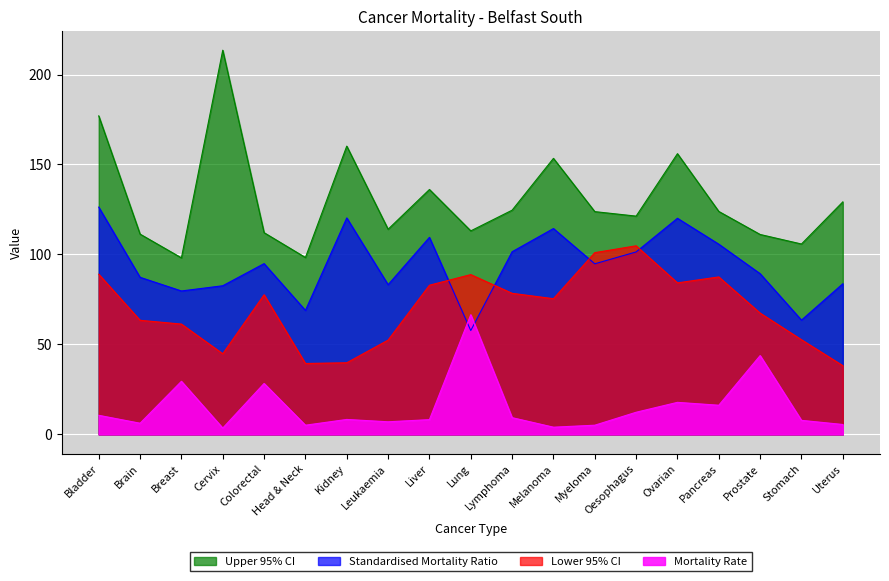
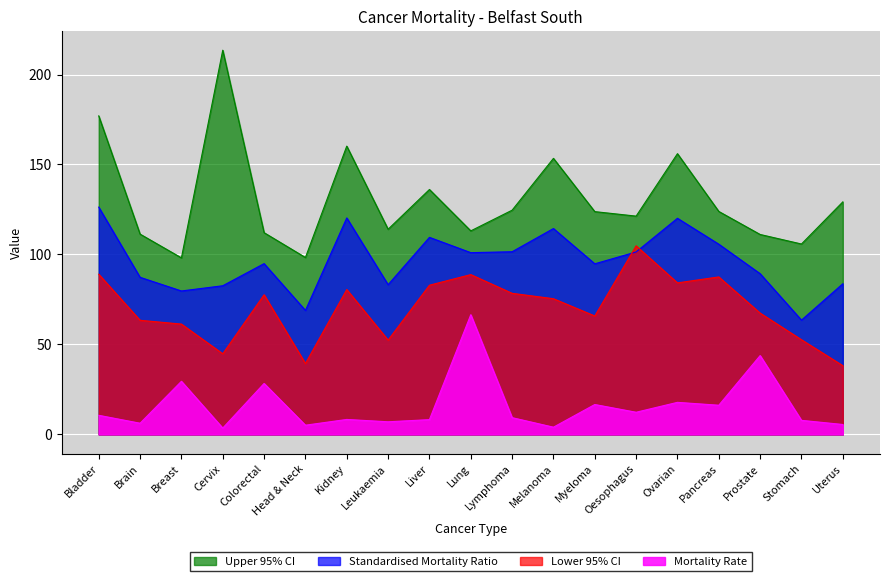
  {
    "Upper 95% CI": {
      "Bladder": 177,
      "Brain": 111,
      "Breast": 98,
      "Cervix": 214,
      "Colorectal": 112,
      "Head & Neck": 98,
      "Kidney": 160,
      "Leukaemia": 114,
      "Liver": 136,
      "Lung": 113,
      "Lymphoma": 125,
      "Melanoma": 153,
      "Myeloma": 124,
      "Oesophagus": 121,
      "Ovarian": 156,
      "Pancreas": 124,
      "Prostate": 111,
      "Stomach": 106,
      "Uterus": 129
    },
    "Standardised Mortality Ratio": {
      "Bladder": 126,
      "Brain": 87,
      "Breast": 80,
      "Cervix": 83,
      "Colorectal": 95,
      "Head & Neck": 69,
      "Kidney": 120,
      "Leukaemia": 83,
      "Liver": 110,
-     "Lung": 58,
+     "Lung": 101,
      "Lymphoma": 102,
      "Melanoma": 114,
      "Myeloma": 95,
      "Oesophagus": 101,
      "Ovarian": 120,
      "Pancreas": 106,
      "Prostate": 89,
      "Stomach": 64,
      "Uterus": 84
    },
    "Lower 95% CI": {
      "Bladder": 89,
      "Brain": 63,
      "Breast": 61,
      "Cervix": 45,
      "Colorectal": 78,
      "Head & Neck": 39,
-     "Kidney": 40,
+     "Kidney": 81,
      "Leukaemia": 52,
      "Liver": 83,
      "Lung": 89,
      "Lymphoma": 78,
      "Melanoma": 75,
-     "Myeloma": 101,
+     "Myeloma": 66,
      "Oesophagus": 105,
      "Ovarian": 84,
      "Pancreas": 88,
      "Prostate": 67,
      "Stomach": 53,
      "Uterus": 38
    },
    "Mortality Rate": {
      "Bladder": 11,
      "Brain": 6,
      "Breast": 30,
      "Cervix": 4,
      "Colorectal": 28,
      "Head & Neck": 5,
      "Kidney": 8,
      "Leukaemia": 7,
      "Liver": 8,
      "Lung": 67,
      "Lymphoma": 9,
      "Melanoma": 4,
-     "Myeloma": 5,
+     "Myeloma": 17,
      "Oesophagus": 12,
      "Ovarian": 18,
      "Pancreas": 16,
      "Prostate": 44,
      "Stomach": 8,
      "Uterus": 6
    }
  }
